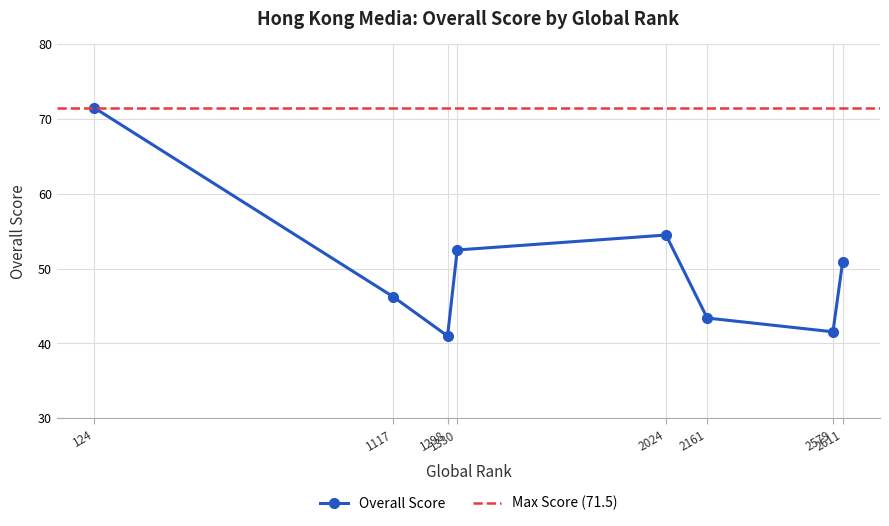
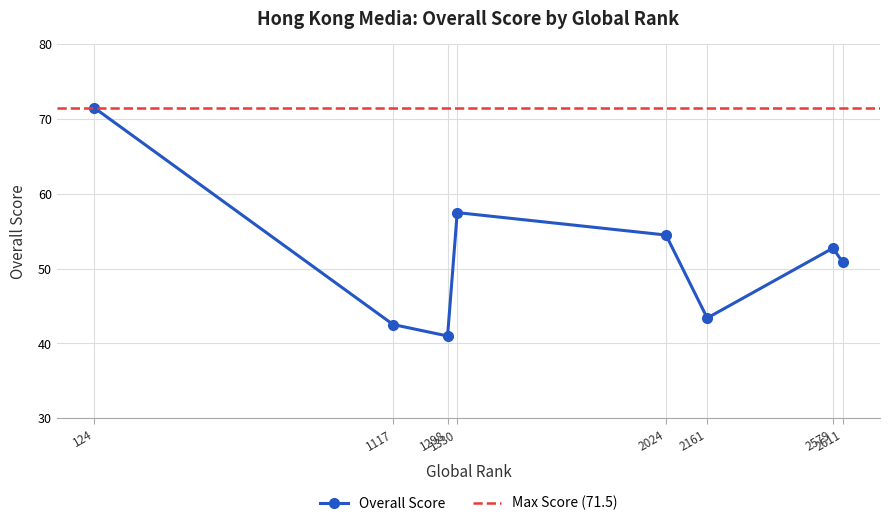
  {
    "124": 72,
-   "1117": 46,
+   "1117": 43,
    "1298": 41,
-   "1330": 53,
+   "1330": 58,
    "2024": 55,
    "2161": 43,
-   "2579": 42,
+   "2579": 53,
    "2611": 51
  }
